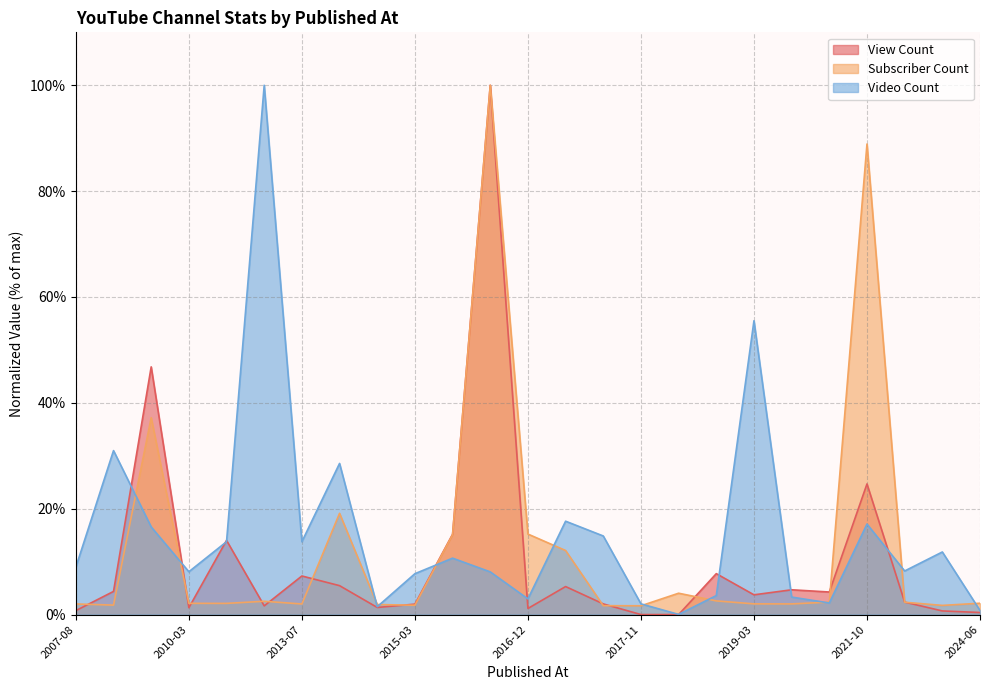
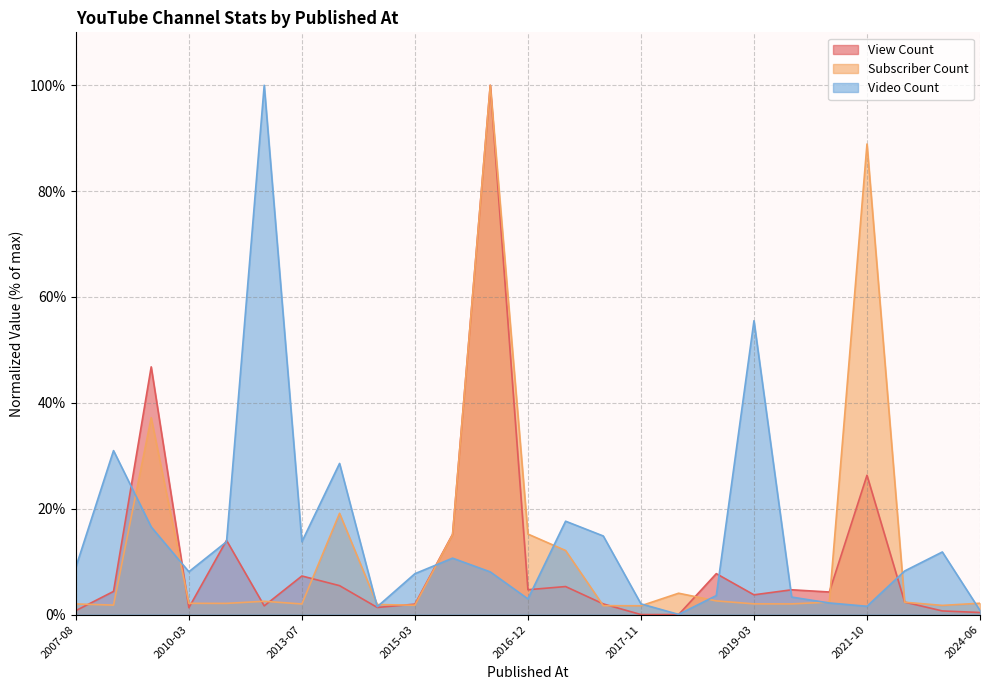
  {
    "View Count": {
      "2007-08": "1%",
      "2010-03": "1%",
      "2013-07": "7%",
-     "2016-12": "1%",
+     "2016-12": "5%",
      "2017-11": "0%",
      "2019-03": "4%",
-     "2021-10": "25%"
+     "2021-10": "26%"
    },
    "Subscriber Count": {
      "2007-08": "2%",
      "2010-03": "2%",
      "2013-07": "2%",
      "2016-12": "15%",
      "2019-03": "2%",
      "2021-10": "89%",
      "2024-06": "2%"
    },
    "Video Count": {
      "2007-08": "9%",
      "2010-03": "8%",
      "2013-07": "14%",
      "2015-03": "8%",
      "2016-12": "3%",
      "2019-03": "56%",
-     "2021-10": "17%"
+     "2021-10": "2%"
    }
  }
